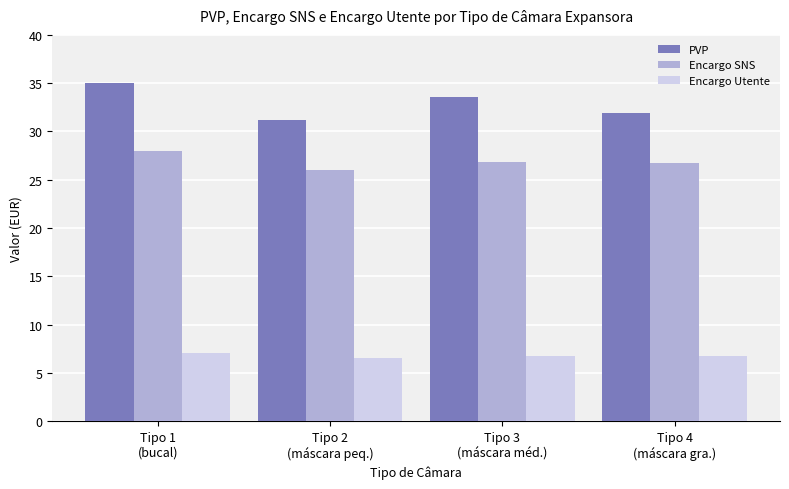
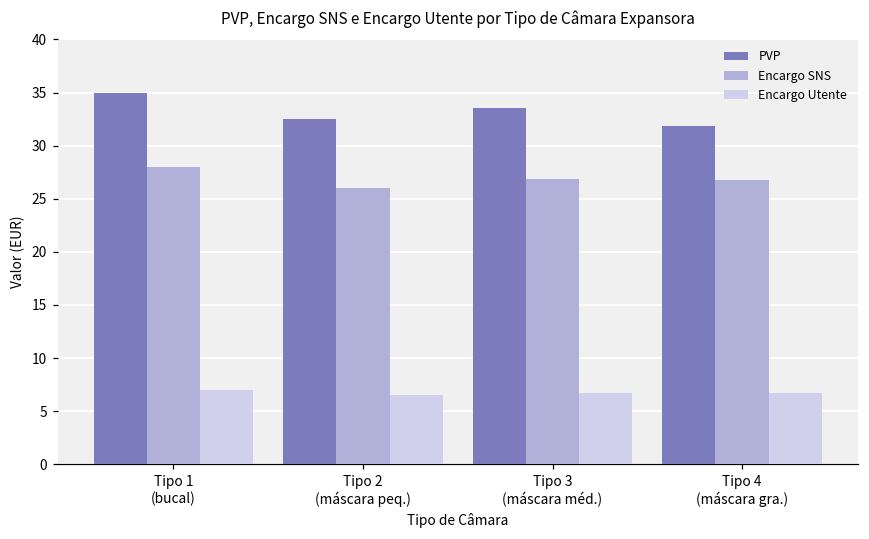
  {
    "PVP": {
      "Tipo 1 (bucal)": 35,
-     "Tipo 2 (máscara peq.)": 31,
+     "Tipo 2 (máscara peq.)": 33,
      "Tipo 3 (máscara méd.)": 34,
      "Tipo 4 (máscara gra.)": 32
    }
  }
